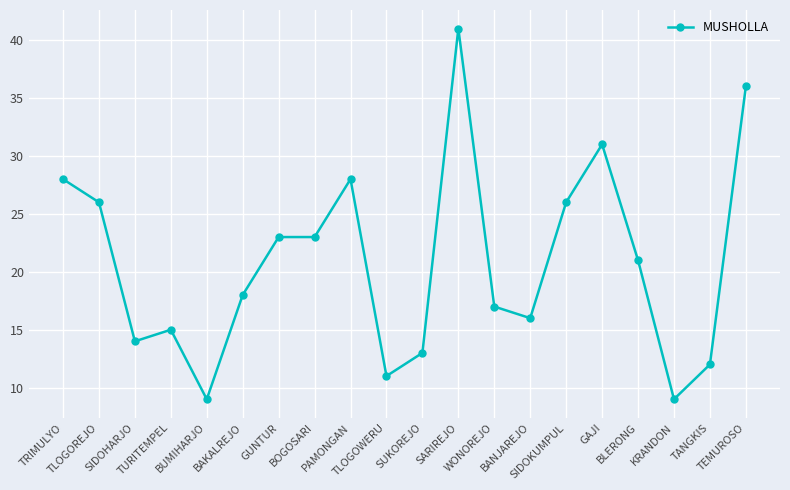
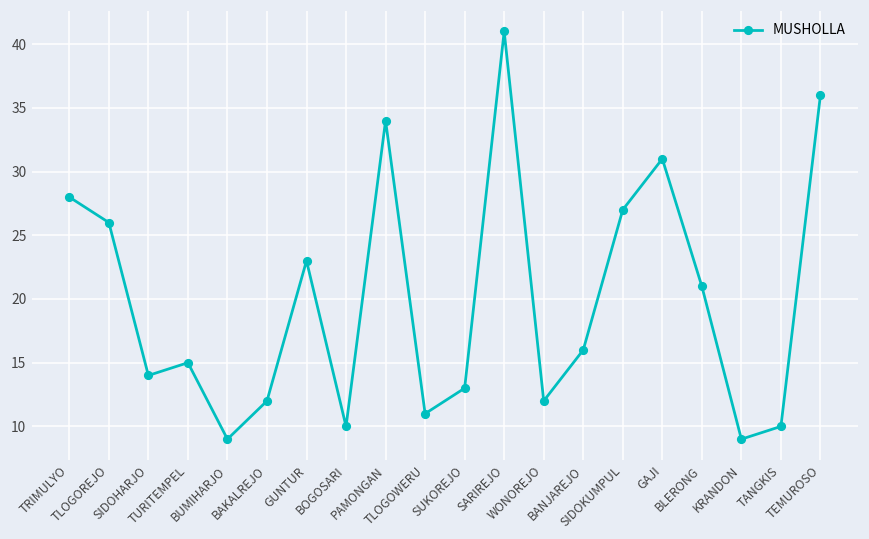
  {
    "TRIMULYO": 28,
    "TLOGOREJO": 26,
    "SIDOHARJO": 14,
    "TURITEMPEL": 15,
    "BUMIHARJO": 9,
-   "BAKALREJO": 18,
+   "BAKALREJO": 12,
    "GUNTUR": 23,
-   "BOGOSARI": 23,
-   "PAMONGAN": 28,
+   "BOGOSARI": 10,
+   "PAMONGAN": 34,
    "TLOGOWERU": 11,
    "SUKOREJO": 13,
    "SARIREJO": 41,
-   "WONOREJO": 17,
+   "WONOREJO": 12,
    "BANJAREJO": 16,
-   "SIDOKUMPUL": 26,
+   "SIDOKUMPUL": 27,
    "GAJI": 31,
    "BLERONG": 21,
    "KRANDON": 9,
-   "TANGKIS": 12,
+   "TANGKIS": 10,
    "TEMUROSO": 36
  }
